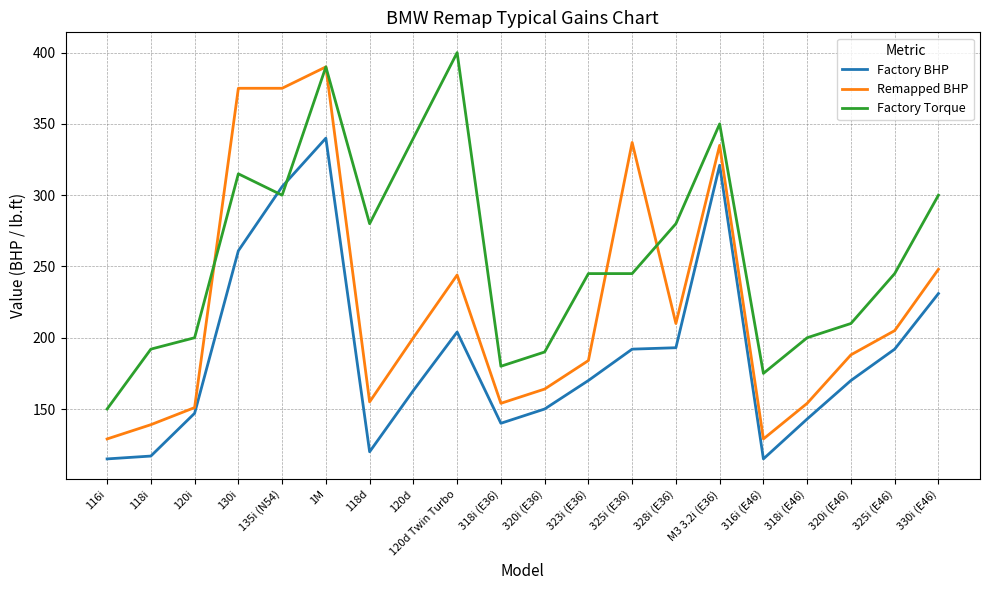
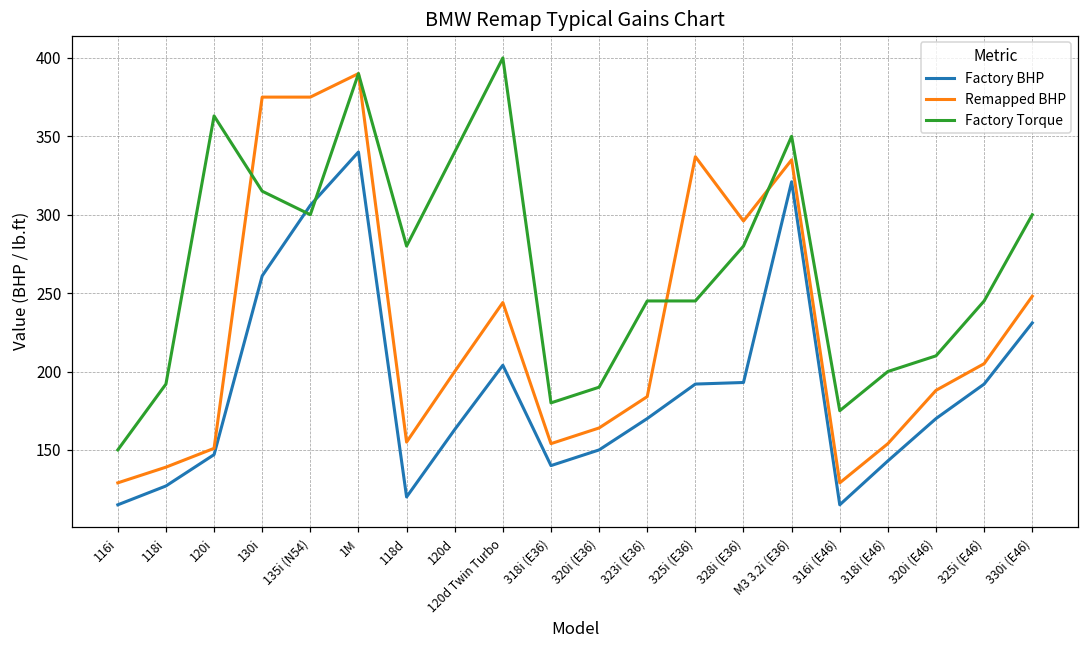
  {
    "Factory BHP": {
      "116i": 115,
-     "118i": 117,
+     "118i": 127,
      "120i": 147,
      "130i": 261,
      "135i (N54)": 306,
      "1M": 340,
      "118d": 120,
      "120d": 163,
      "120d Twin Turbo": 204,
      "318i (E36)": 140,
      "320i (E36)": 150,
      "323i (E36)": 170,
      "325i (E36)": 192,
      "328i (E36)": 193,
      "M3 3.2i (E36)": 321,
      "316i (E46)": 115,
      "318i (E46)": 143,
      "320i (E46)": 170,
      "325i (E46)": 192,
      "330i (E46)": 231
    },
    "Remapped BHP": {
      "116i": 129,
      "118i": 139,
      "120i": 151,
      "130i": 375,
      "135i (N54)": 375,
      "118d": 155,
      "120d": 200,
      "120d Twin Turbo": 244,
      "318i (E36)": 154,
      "320i (E36)": 164,
      "323i (E36)": 184,
      "325i (E36)": 337,
-     "328i (E36)": 210,
+     "328i (E36)": 296,
      "M3 3.2i (E36)": 335,
      "316i (E46)": 129,
      "318i (E46)": 154,
      "320i (E46)": 188,
      "325i (E46)": 205,
      "330i (E46)": 248
    },
    "Factory Torque": {
      "116i": 150,
      "118i": 192,
-     "120i": 200,
+     "120i": 363,
      "130i": 315,
      "135i (N54)": 300,
      "118d": 280,
      "120d": 340,
      "120d Twin Turbo": 400,
      "318i (E36)": 180,
      "320i (E36)": 190,
      "323i (E36)": 245,
      "325i (E36)": 245,
      "328i (E36)": 280,
      "M3 3.2i (E36)": 350,
      "316i (E46)": 175,
      "318i (E46)": 200,
      "320i (E46)": 210,
      "325i (E46)": 245,
      "330i (E46)": 300
    }
  }
